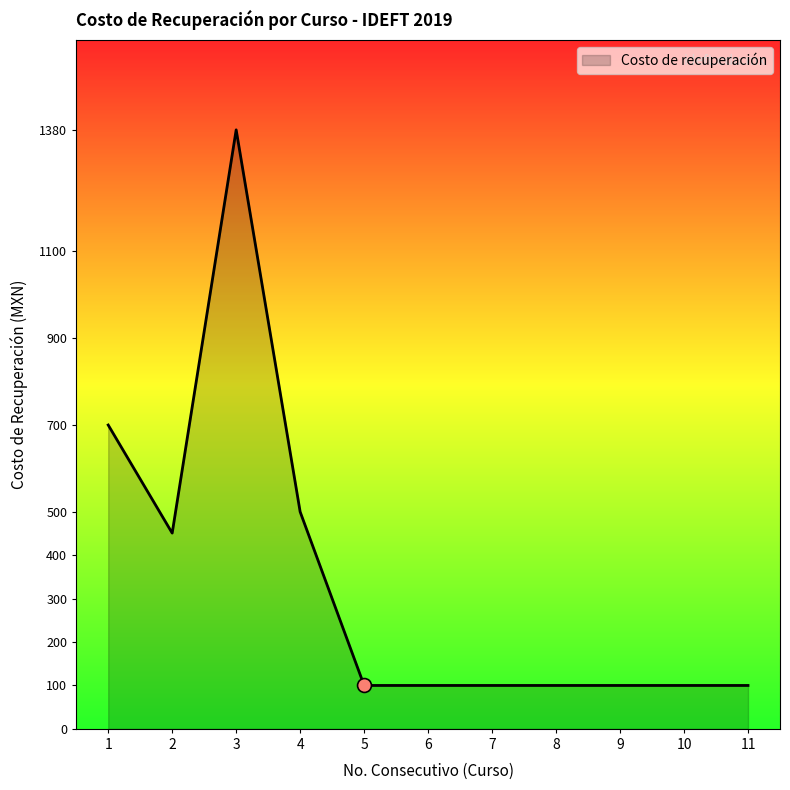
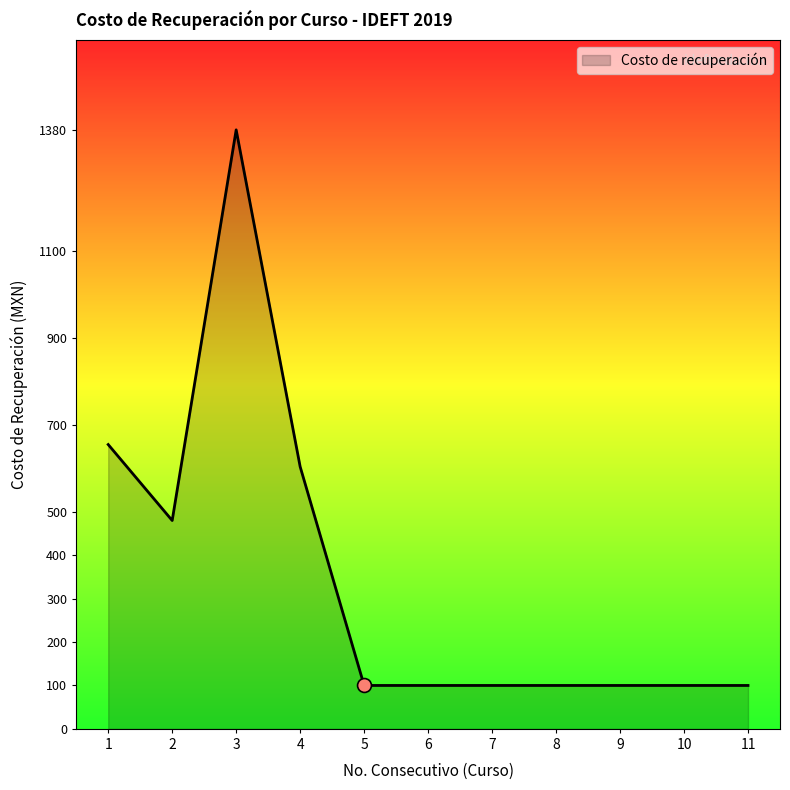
  {
    "Costo de recuperación": {
-     "1": 700,
-     "2": 450,
+     "1": 660,
+     "2": 480,
      "3": 1380,
-     "4": 500,
+     "4": 600,
      "6": 100,
      "7": 100,
      "8": 100,
      "9": 100,
      "10": 100,
      "11": 100
    }
  }
